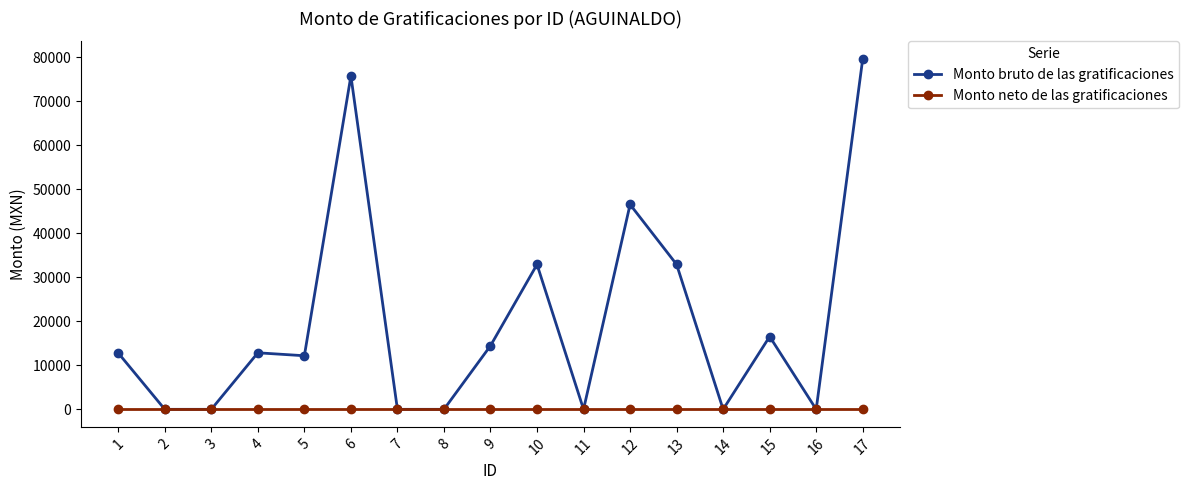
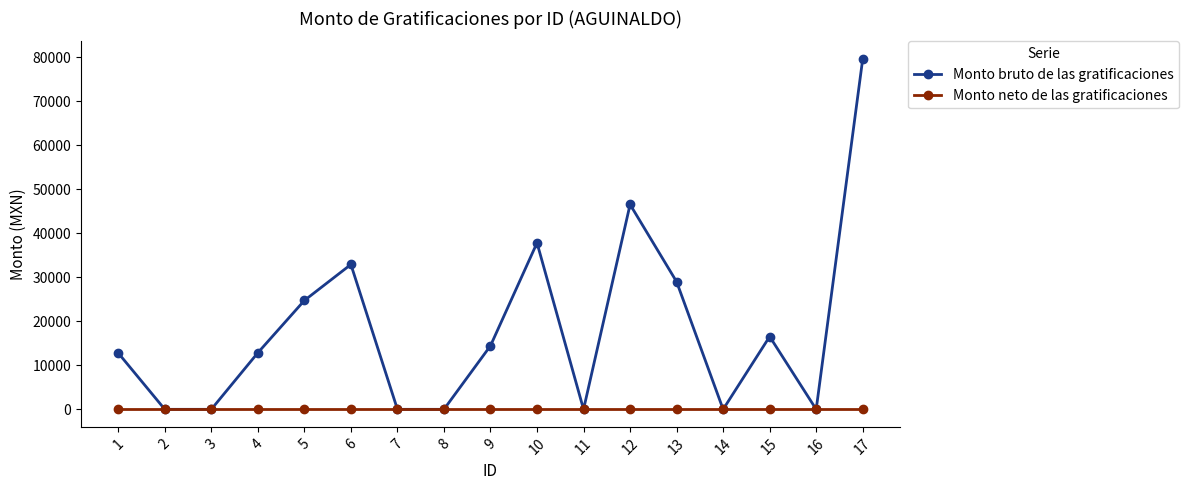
  {
    "Monto bruto de las gratificaciones": {
      "1": 13000,
      "4": 13000,
-     "5": 12000,
-     "6": 76000,
+     "5": 25000,
+     "6": 33000,
      "9": 14000,
-     "10": 33000,
+     "10": 38000,
      "12": 47000,
-     "13": 33000,
+     "13": 29000,
      "15": 17000,
      "17": 80000
    },
    "Monto neto de las gratificaciones": {
      "1": 0,
      "4": 0,
      "5": 0,
      "6": 0,
      "9": 0,
      "10": 0,
      "12": 0,
      "13": 0,
      "15": 0,
      "17": 0
    }
  }
